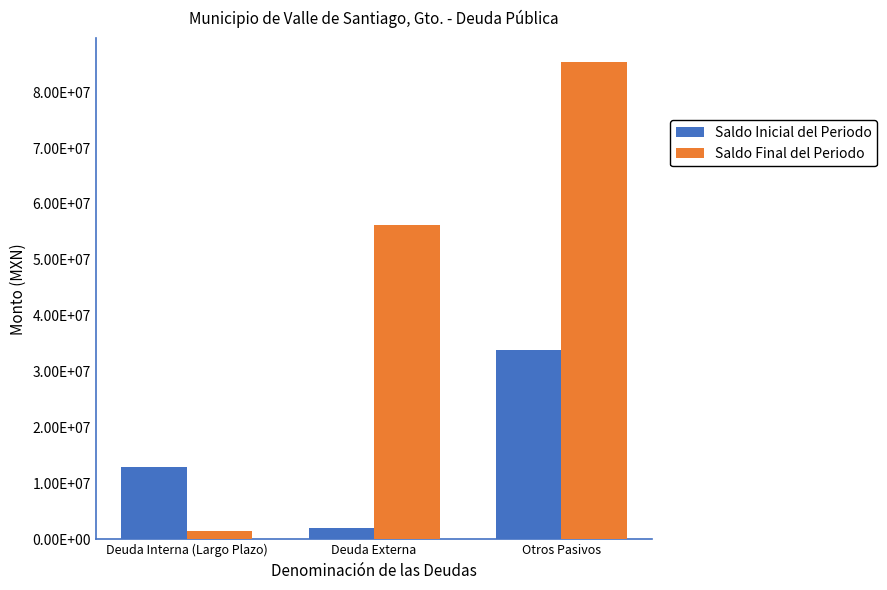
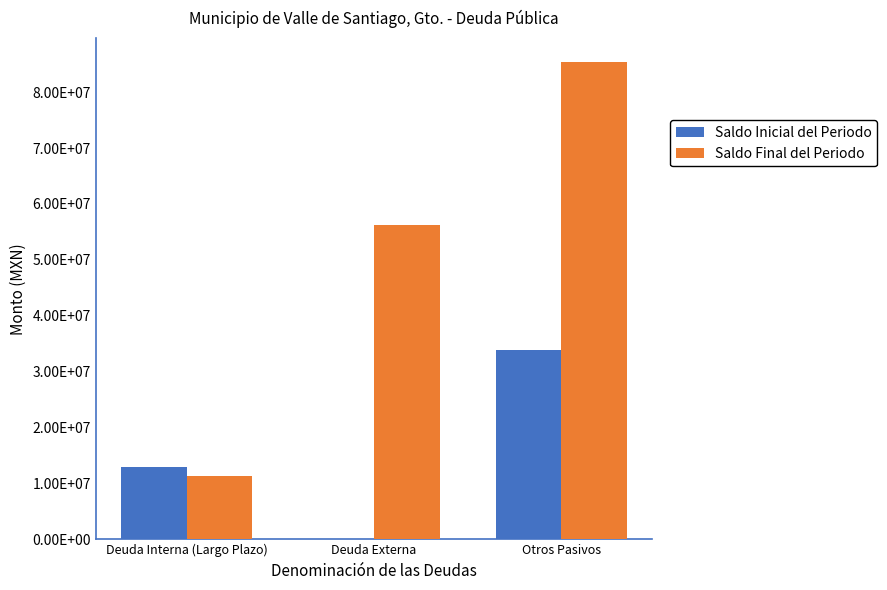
  {
    "Saldo Inicial del Periodo": {
      "Deuda Interna (Largo Plazo)": 13000000,
-     "Deuda Externa": 2000000,
+     "Deuda Externa": 0,
      "Otros Pasivos": 34000000
    },
    "Saldo Final del Periodo": {
-     "Deuda Interna (Largo Plazo)": 1000000,
+     "Deuda Interna (Largo Plazo)": 11000000,
      "Deuda Externa": 56000000,
      "Otros Pasivos": 85000000
    }
  }
